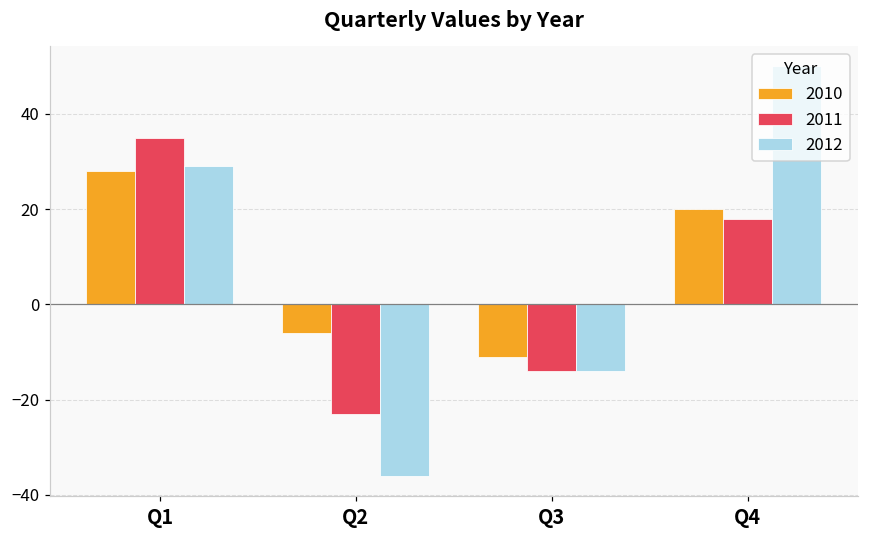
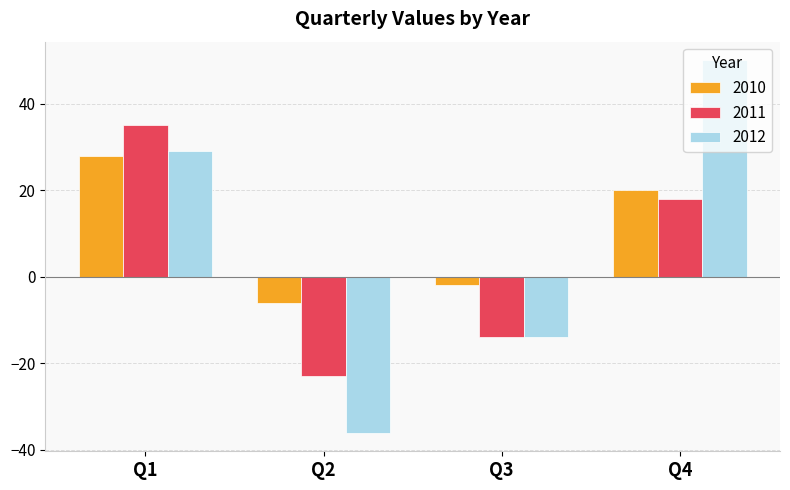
  {
    "2010": {
      "Q1": 28,
      "Q2": -6,
-     "Q3": -11,
+     "Q3": -2,
      "Q4": 20
    },
    "2011": {
      "Q1": 35,
      "Q2": -23,
      "Q3": -14,
      "Q4": 18
    },
    "2012": {
      "Q1": 29,
      "Q2": -36,
      "Q3": -14
    }
  }
